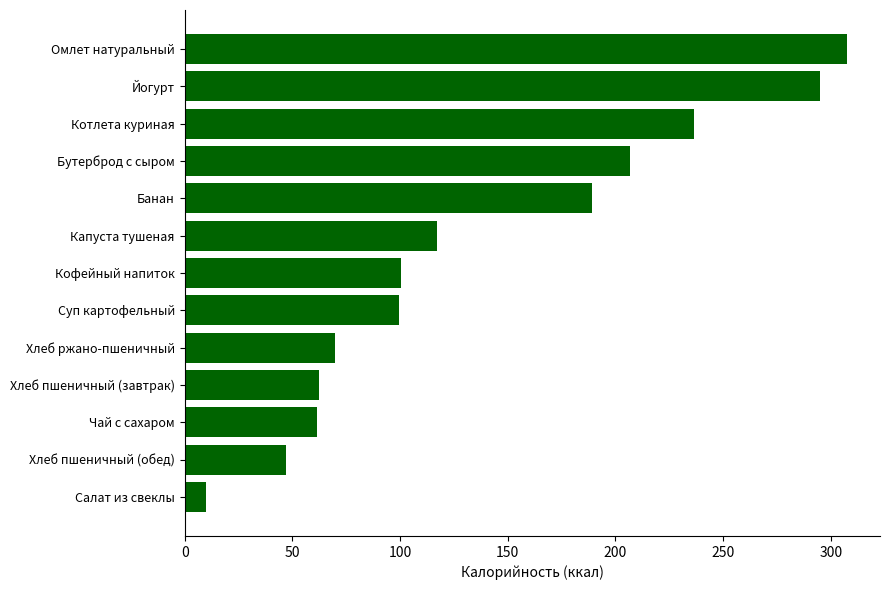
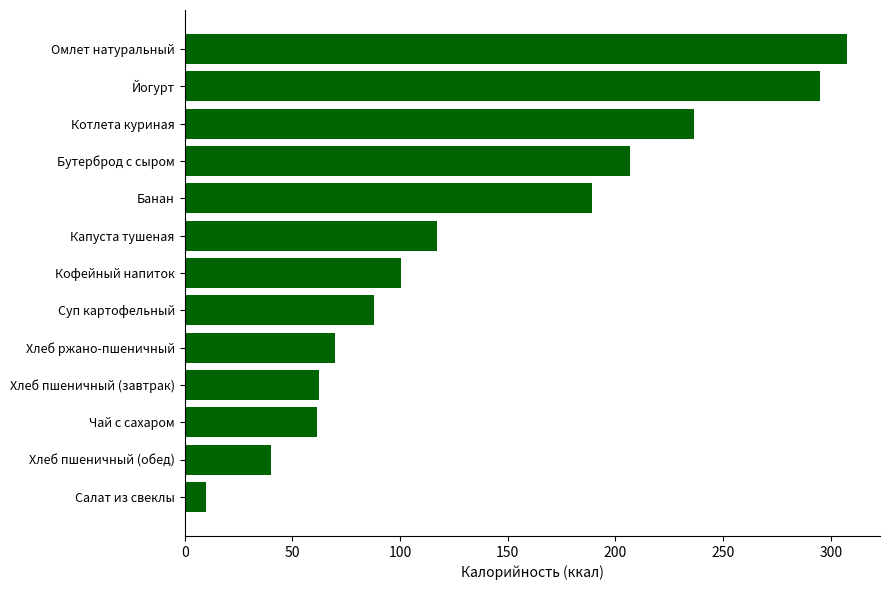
  {
    "Омлет натуральный": 307,
    "Йогурт": 295,
    "Котлета куриная": 237,
    "Бутерброд с сыром": 207,
    "Банан": 189,
    "Капуста тушеная": 117,
    "Кофейный напиток": 101,
-   "Суп картофельный": 99,
+   "Суп картофельный": 88,
    "Хлеб ржано-пшеничный": 70,
    "Хлеб пшеничный (завтрак)": 63,
    "Чай с сахаром": 61,
-   "Хлеб пшеничный (обед)": 47,
+   "Хлеб пшеничный (обед)": 40,
    "Салат из свеклы": 10
  }
